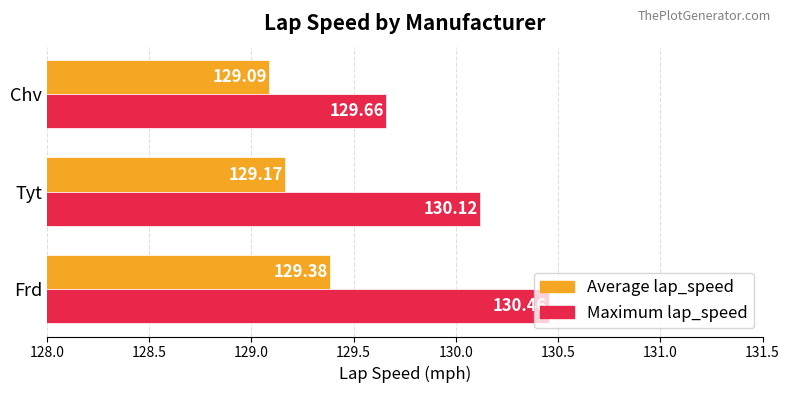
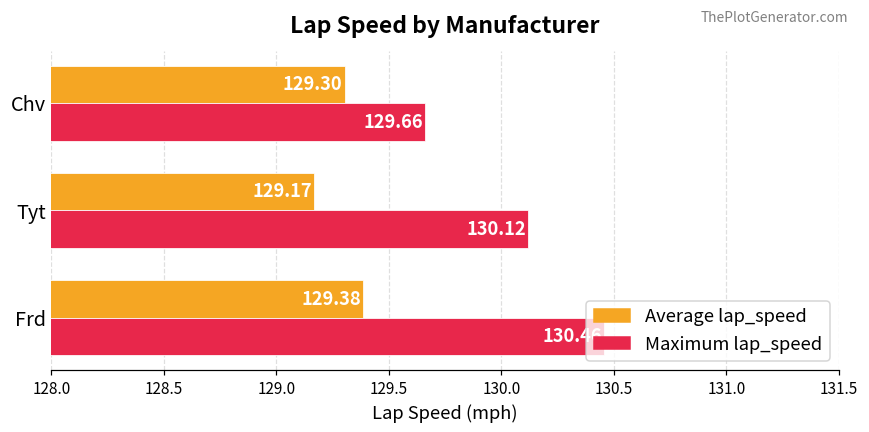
  {
    "Average lap_speed": {
-     "Chv": 129.09,
+     "Chv": 129.30,
      "Tyt": 129.17,
      "Frd": 129.38
    },
    "Maximum lap_speed": {
      "Chv": 129.66,
      "Tyt": 130.12
    }
  }
